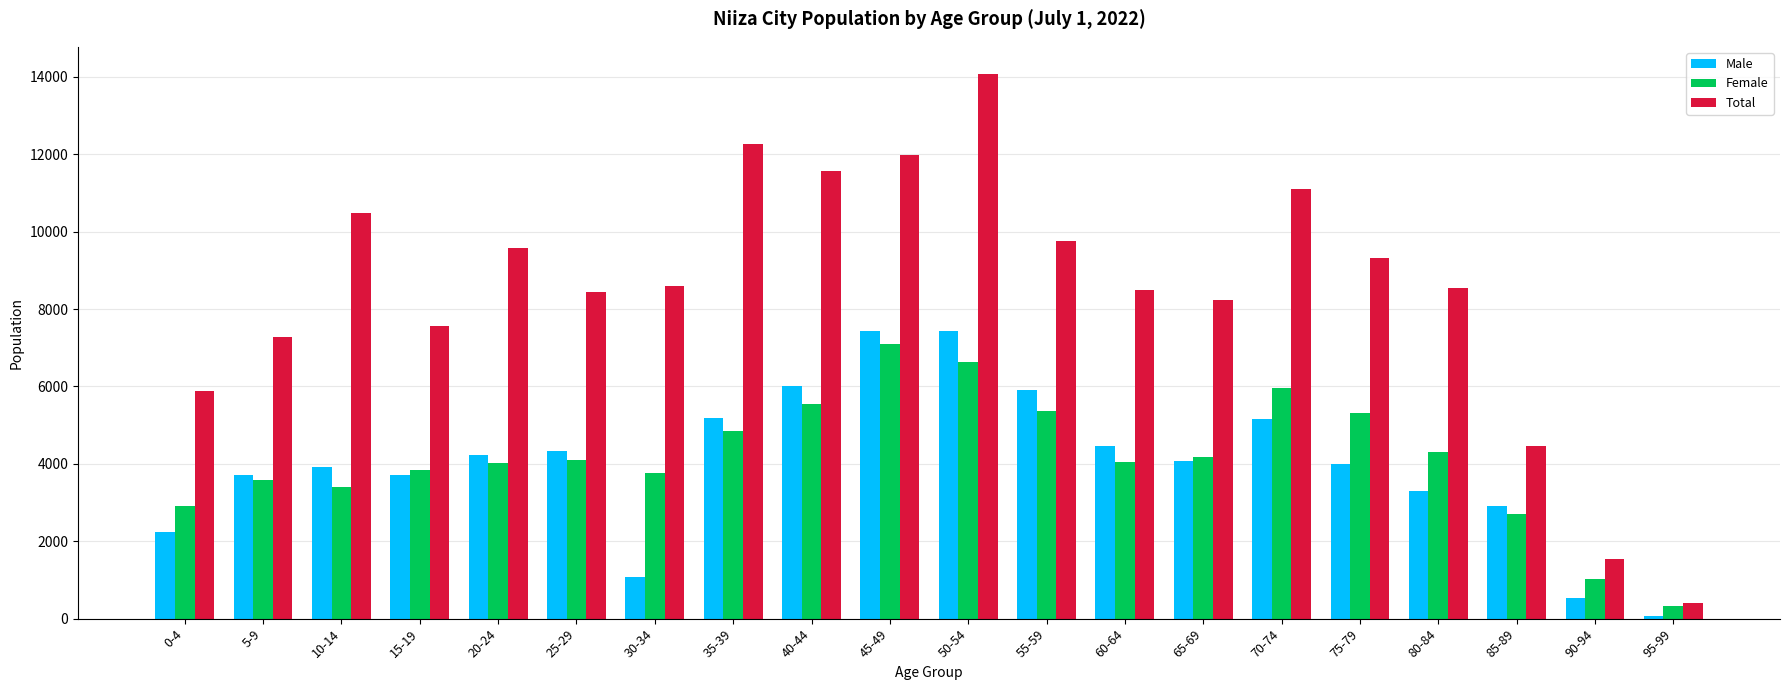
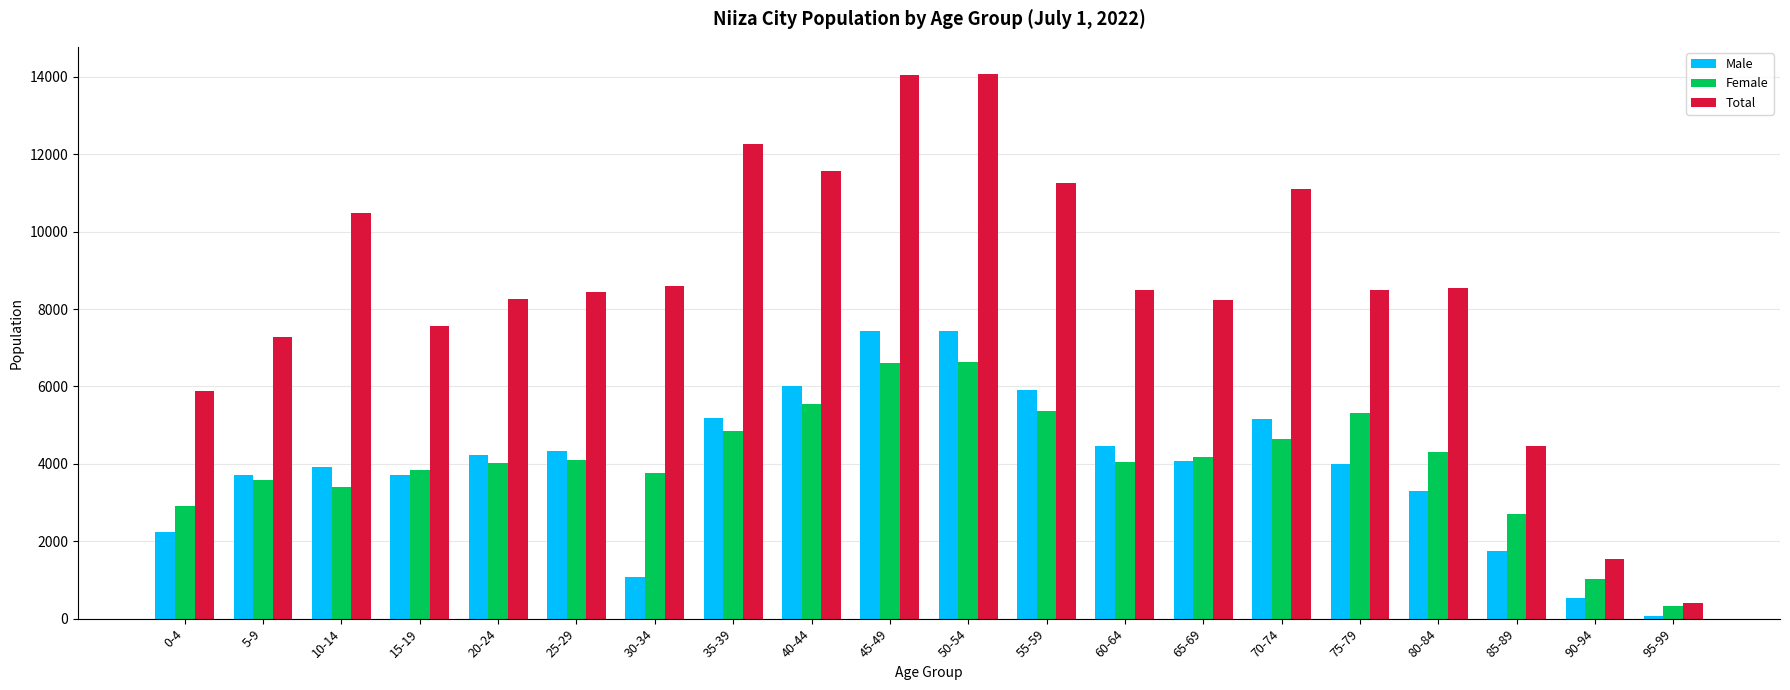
  {
    "Male": {
      "0-4": 2200,
      "5-9": 3700,
      "10-14": 3900,
      "15-19": 3700,
      "20-24": 4200,
      "25-29": 4300,
      "30-34": 1100,
      "35-39": 5200,
      "40-44": 6000,
      "45-49": 7400,
      "50-54": 7400,
      "55-59": 5900,
      "60-64": 4500,
      "65-69": 4100,
      "70-74": 5100,
      "75-79": 4000,
      "80-84": 3300,
-     "85-89": 2900,
+     "85-89": 1800,
      "90-94": 500,
      "95-99": 100
    },
    "Female": {
      "0-4": 2900,
      "5-9": 3600,
      "10-14": 3400,
      "15-19": 3800,
      "20-24": 4000,
      "25-29": 4100,
      "30-34": 3800,
      "35-39": 4800,
      "40-44": 5500,
-     "45-49": 7100,
+     "45-49": 6600,
      "50-54": 6600,
      "55-59": 5400,
      "60-64": 4100,
      "65-69": 4200,
-     "70-74": 6000,
+     "70-74": 4600,
      "75-79": 5300,
      "80-84": 4300,
      "85-89": 2700,
      "90-94": 1000,
      "95-99": 300
    },
    "Total": {
      "0-4": 5900,
      "5-9": 7300,
      "10-14": 10500,
      "15-19": 7600,
-     "20-24": 9600,
+     "20-24": 8300,
      "25-29": 8400,
      "30-34": 8600,
      "35-39": 12300,
      "40-44": 11600,
-     "45-49": 12000,
+     "45-49": 14000,
      "50-54": 14100,
-     "55-59": 9800,
+     "55-59": 11300,
      "60-64": 8500,
      "65-69": 8200,
      "70-74": 11100,
-     "75-79": 9300,
+     "75-79": 8500,
      "80-84": 8500,
      "85-89": 4500,
      "90-94": 1600,
      "95-99": 400
    }
  }
